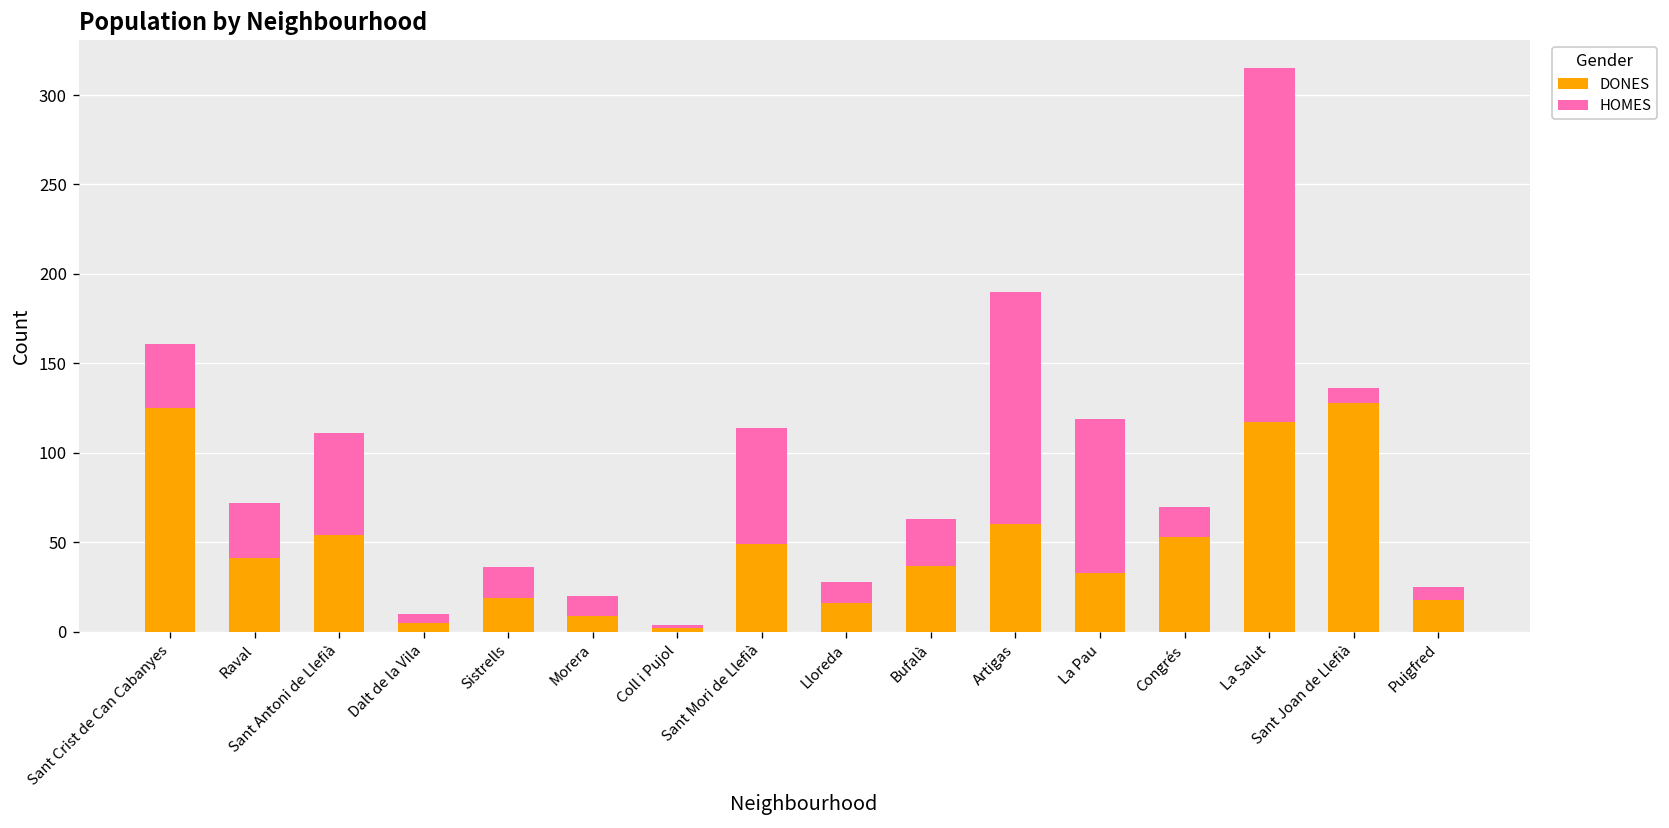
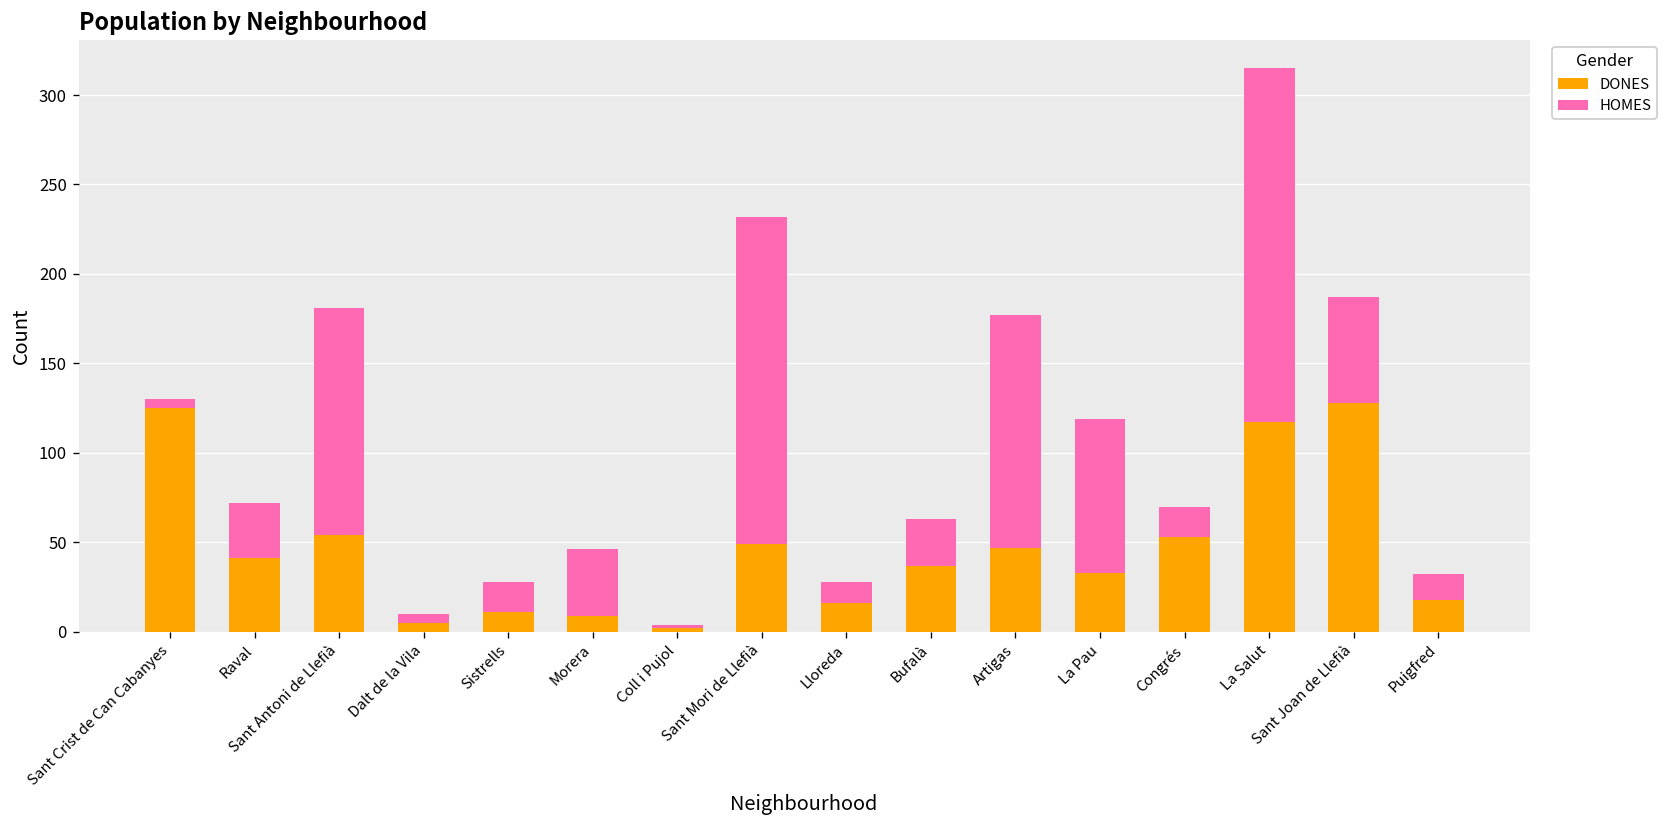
  {
    "DONES": {
      "Sant Crist de Can Cabanyes": 125,
      "Raval": 41,
      "Sant Antoni de Llefià": 54,
      "Dalt de la Vila": 5,
-     "Sistrells": 19,
+     "Sistrells": 11,
      "Morera": 9,
      "Coll i Pujol": 2,
      "Sant Mori de Llefià": 49,
      "Lloreda": 16,
      "Bufalà": 37,
-     "Artigas": 60,
+     "Artigas": 47,
      "La Pau": 33,
      "Congrés": 53,
      "La Salut": 117,
      "Sant Joan de Llefià": 128,
      "Puigfred": 18
    },
    "HOMES": {
-     "Sant Crist de Can Cabanyes": 36,
+     "Sant Crist de Can Cabanyes": 5,
      "Raval": 31,
-     "Sant Antoni de Llefià": 57,
+     "Sant Antoni de Llefià": 127,
      "Dalt de la Vila": 5,
      "Sistrells": 17,
-     "Morera": 11,
+     "Morera": 37,
      "Coll i Pujol": 2,
-     "Sant Mori de Llefià": 65,
+     "Sant Mori de Llefià": 183,
      "Lloreda": 12,
      "Bufalà": 26,
      "Artigas": 130,
      "La Pau": 86,
      "Congrés": 17,
      "La Salut": 198,
-     "Sant Joan de Llefià": 8,
-     "Puigfred": 7
+     "Sant Joan de Llefià": 59,
+     "Puigfred": 14
    }
  }
